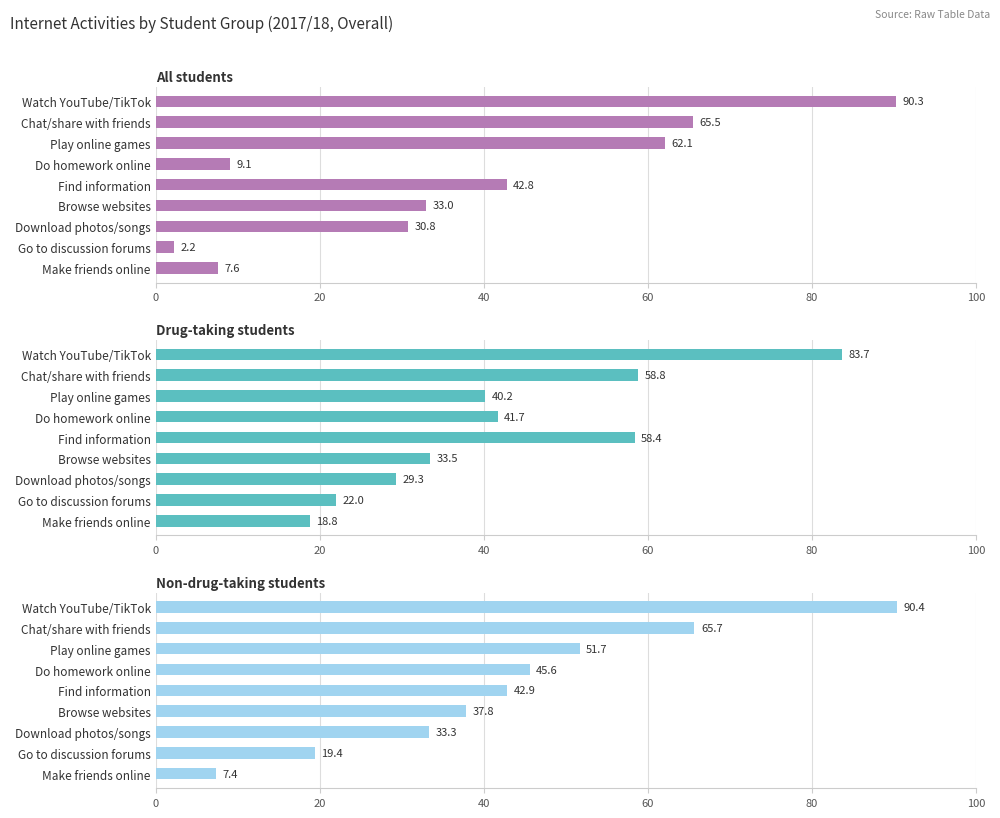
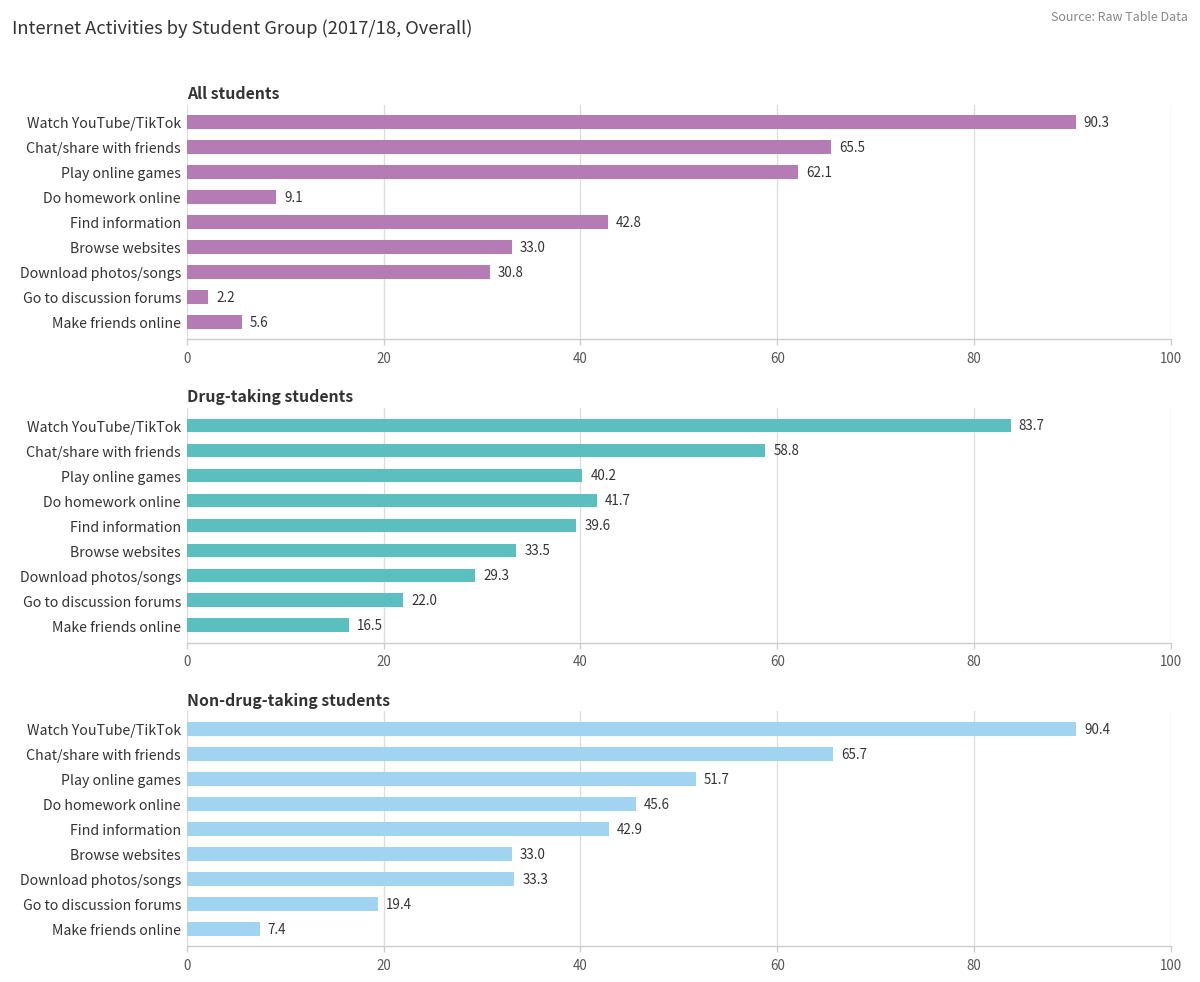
  {
    "All students": {
      "Watch YouTube/TikTok": 90.3,
      "Chat/share with friends": 65.5,
      "Play online games": 62.1,
      "Do homework online": 9.1,
      "Find information": 42.8,
      "Browse websites": 33.0,
      "Download photos/songs": 30.8,
      "Go to discussion forums": 2.2,
-     "Make friends online": 7.6
+     "Make friends online": 5.6
    },
    "Drug-taking students": {
      "Watch YouTube/TikTok": 83.7,
      "Chat/share with friends": 58.8,
      "Play online games": 40.2,
      "Do homework online": 41.7,
-     "Find information": 58.4,
+     "Find information": 39.6,
      "Browse websites": 33.5,
      "Download photos/songs": 29.3,
      "Go to discussion forums": 22.0,
-     "Make friends online": 18.8
+     "Make friends online": 16.5
    },
    "Non-drug-taking students": {
      "Watch YouTube/TikTok": 90.4,
      "Chat/share with friends": 65.7,
      "Play online games": 51.7,
      "Do homework online": 45.6,
      "Find information": 42.9,
-     "Browse websites": 37.8,
+     "Browse websites": 33.0,
      "Download photos/songs": 33.3,
      "Go to discussion forums": 19.4,
      "Make friends online": 7.4
    }
  }
